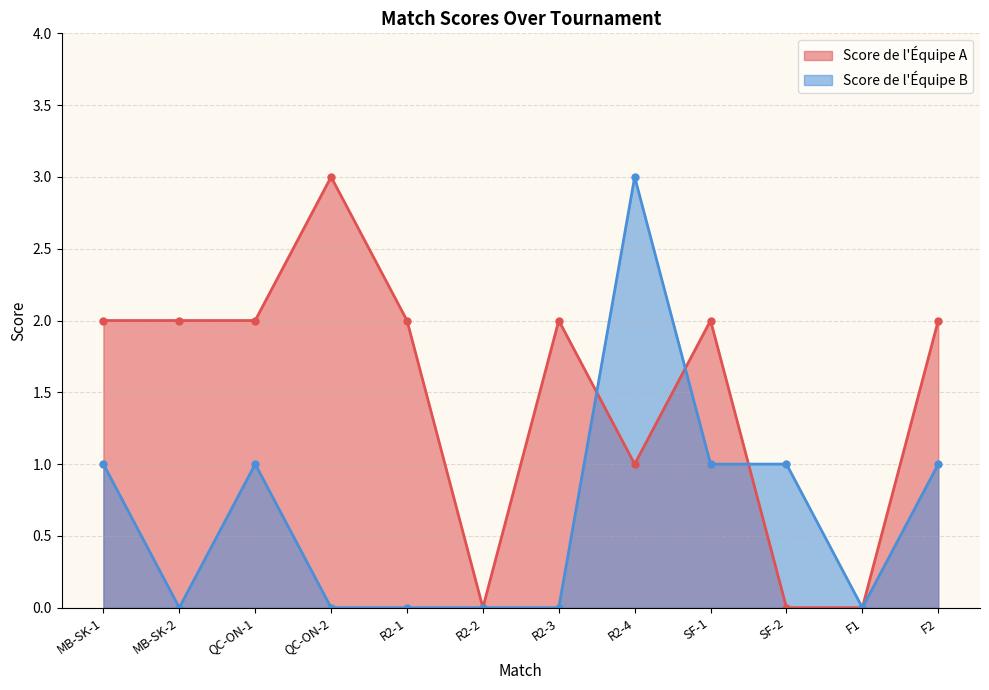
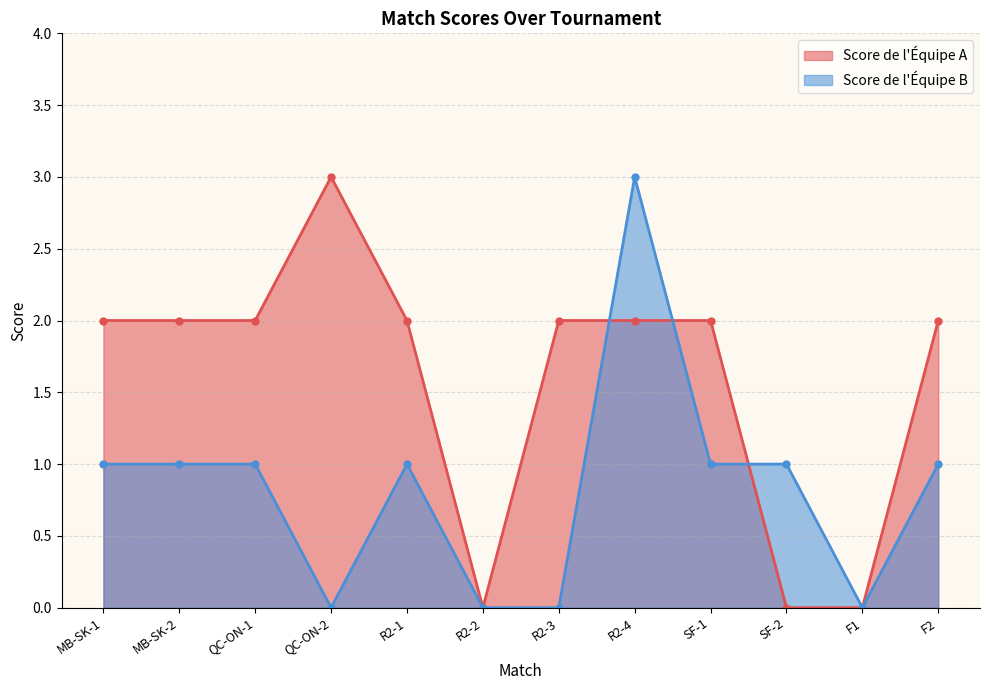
  {
    "Score de l'Équipe A": {
      "MB-SK-1": 2,
      "MB-SK-2": 2,
      "QC-ON-1": 2,
      "QC-ON-2": 3,
      "R2-1": 2,
      "R2-3": 2,
-     "R2-4": 1,
+     "R2-4": 2,
      "SF-1": 2,
      "SF-2": 0,
      "F2": 2
    },
    "Score de l'Équipe B": {
      "MB-SK-1": 1,
-     "MB-SK-2": 0,
+     "MB-SK-2": 1,
      "QC-ON-1": 1,
      "QC-ON-2": 0,
-     "R2-1": 0,
+     "R2-1": 1,
      "R2-3": 0,
      "R2-4": 3,
      "SF-1": 1,
      "SF-2": 1,
      "F2": 1
    }
  }
